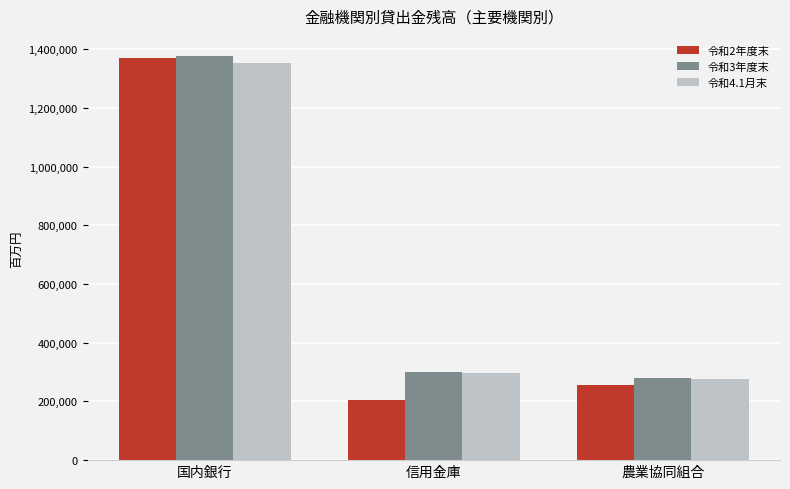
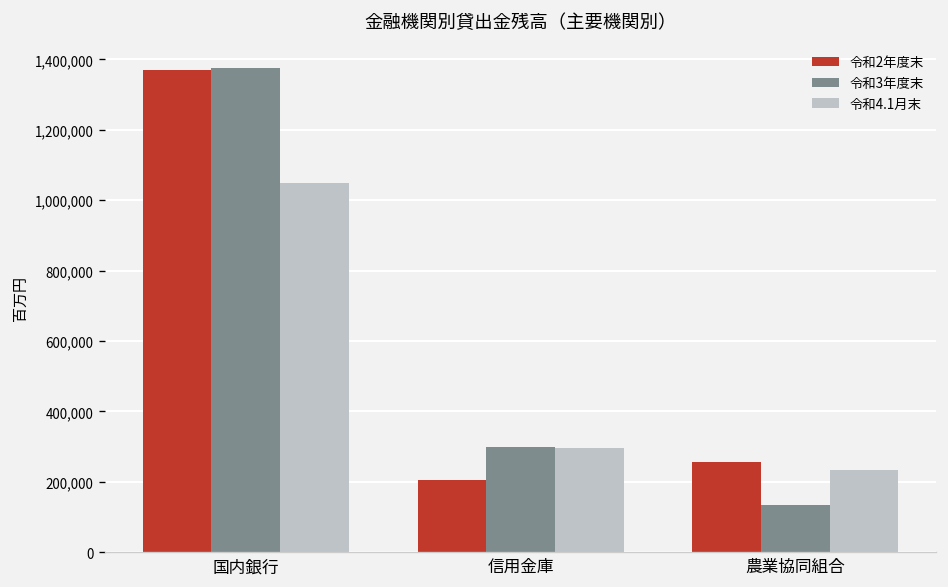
  {
    "令和2年度末": {
      "国内銀行": "1,370,000",
      "信用金庫": "210,000",
      "農業協同組合": "260,000"
    },
    "令和3年度末": {
      "国内銀行": "1,380,000",
      "信用金庫": "300,000",
-     "農業協同組合": "280,000"
+     "農業協同組合": "130,000"
    },
    "令和4.1月末": {
-     "国内銀行": "1,350,000",
+     "国内銀行": "1,050,000",
      "信用金庫": "300,000",
-     "農業協同組合": "280,000"
+     "農業協同組合": "230,000"
    }
  }
